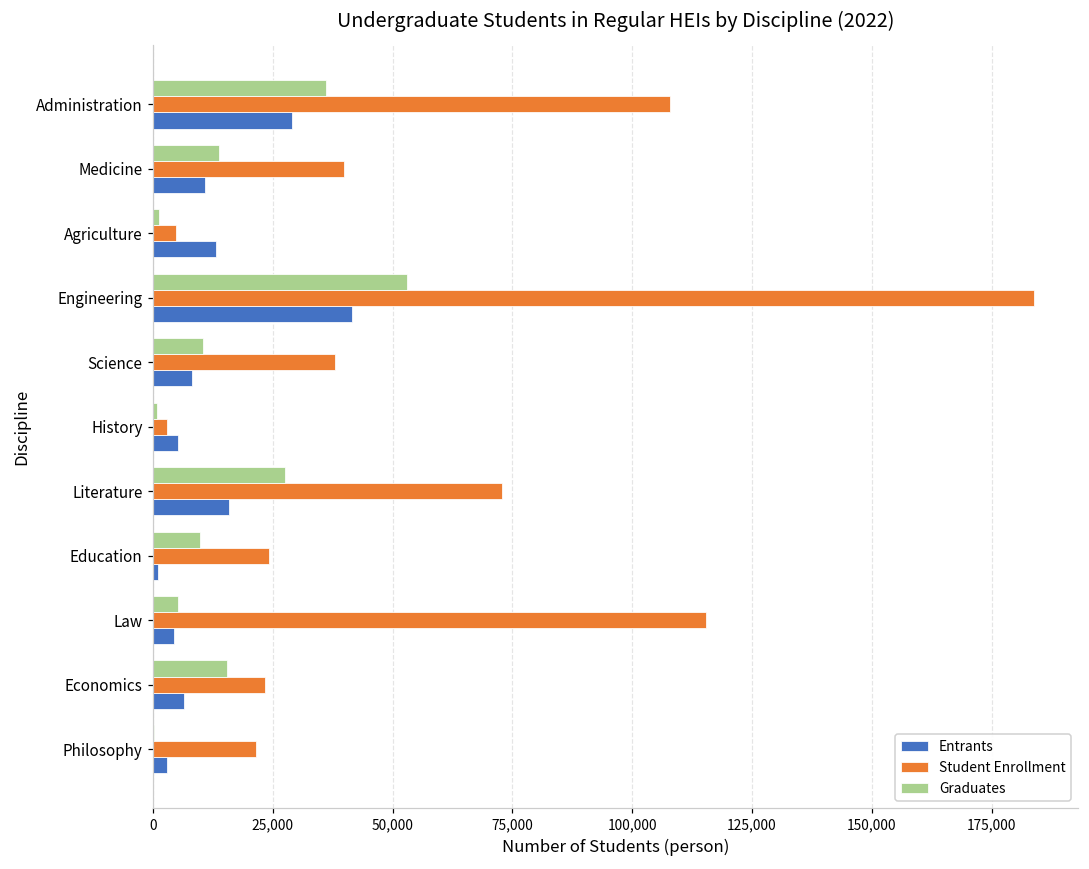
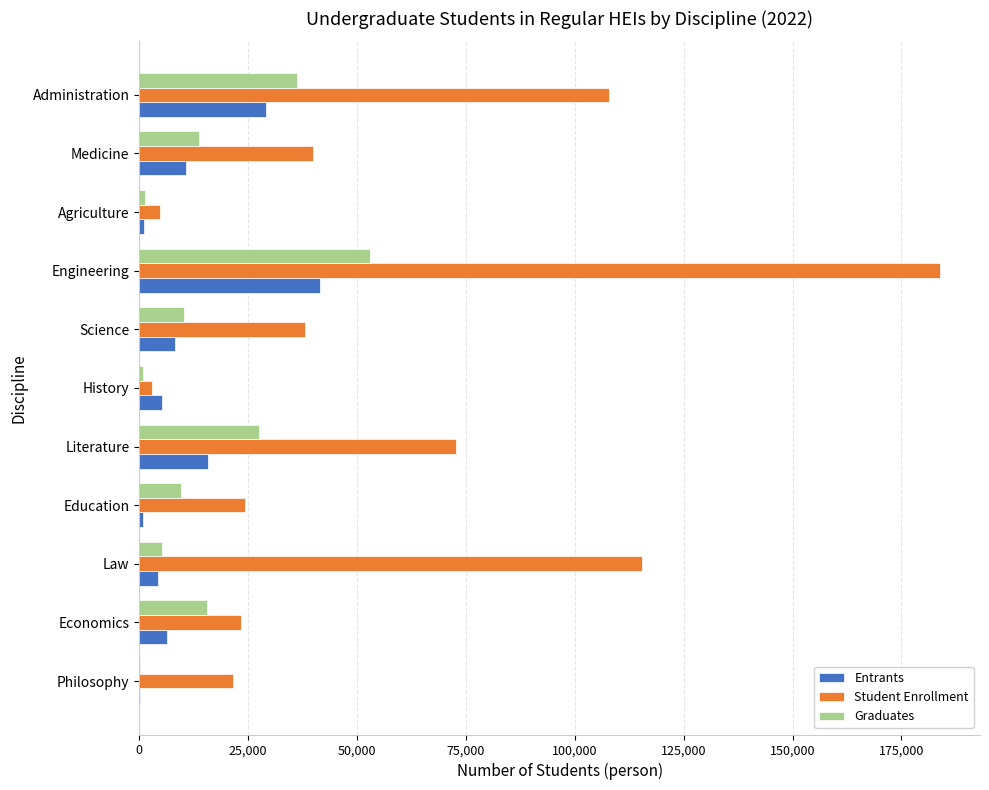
  {
    "Entrants": {
      "Administration": "29,000",
      "Medicine": "11,000",
-     "Agriculture": "13,000",
+     "Agriculture": "1,000",
      "Engineering": "42,000",
      "Science": "8,000",
      "History": "5,000",
      "Literature": "16,000",
      "Education": "1,000",
      "Law": "4,000",
      "Economics": "6,000",
-     "Philosophy": "3,000"
+     "Philosophy": "0"
    },
    "Student Enrollment": {
      "Administration": "108,000",
      "Medicine": "40,000",
      "Agriculture": "5,000",
      "Engineering": "184,000",
      "Science": "38,000",
      "History": "3,000",
      "Literature": "73,000",
      "Education": "24,000",
      "Law": "115,000",
      "Economics": "23,000",
      "Philosophy": "21,000"
    },
    "Graduates": {
      "Administration": "36,000",
      "Medicine": "14,000",
      "Agriculture": "1,000",
      "Engineering": "53,000",
      "Science": "10,000",
      "History": "1,000",
      "Literature": "28,000",
      "Education": "10,000",
      "Law": "5,000",
      "Economics": "15,000"
    }
  }
